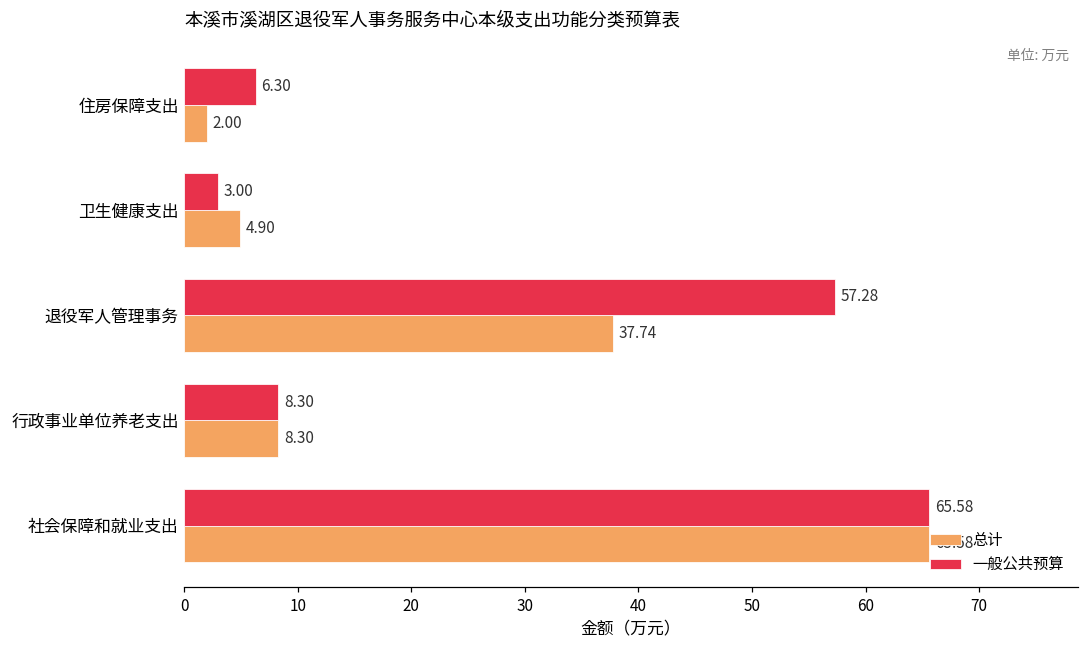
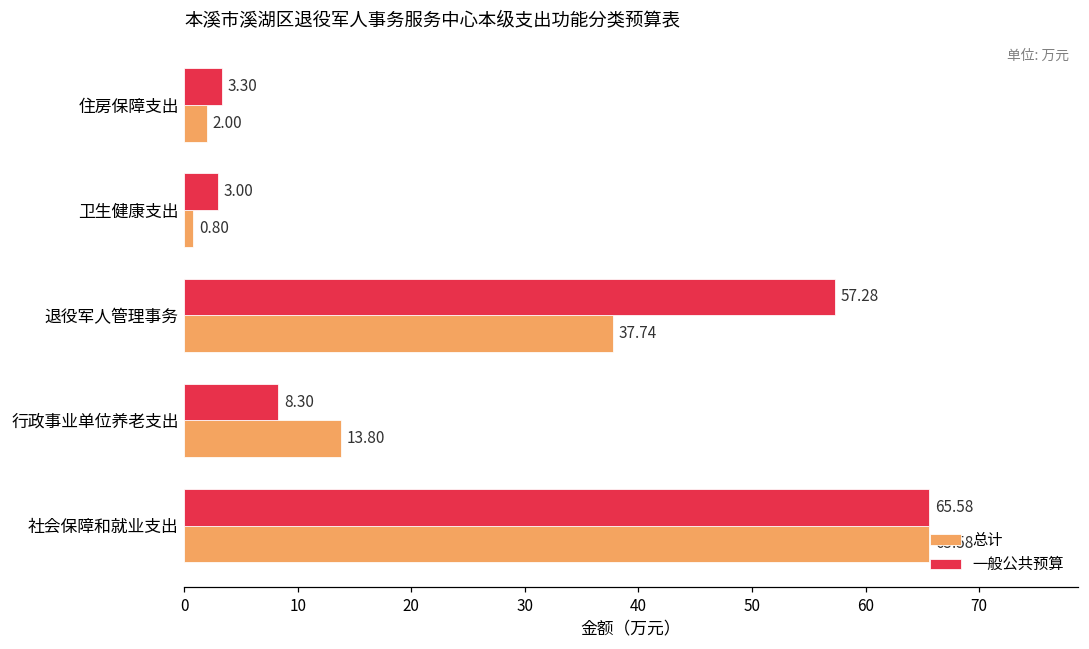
  {
    "总计": {
      "住房保障支出": 2.00,
-     "卫生健康支出": 4.90,
+     "卫生健康支出": 0.80,
      "退役军人管理事务": 37.74,
-     "行政事业单位养老支出": 8.30,
+     "行政事业单位养老支出": 13.80,
      "社会保障和就业支出": 65.58
    },
    "一般公共预算": {
-     "住房保障支出": 6.30,
+     "住房保障支出": 3.30,
      "卫生健康支出": 3.00,
      "退役军人管理事务": 57.28,
      "行政事业单位养老支出": 8.30,
      "社会保障和就业支出": 65.58
    }
  }
